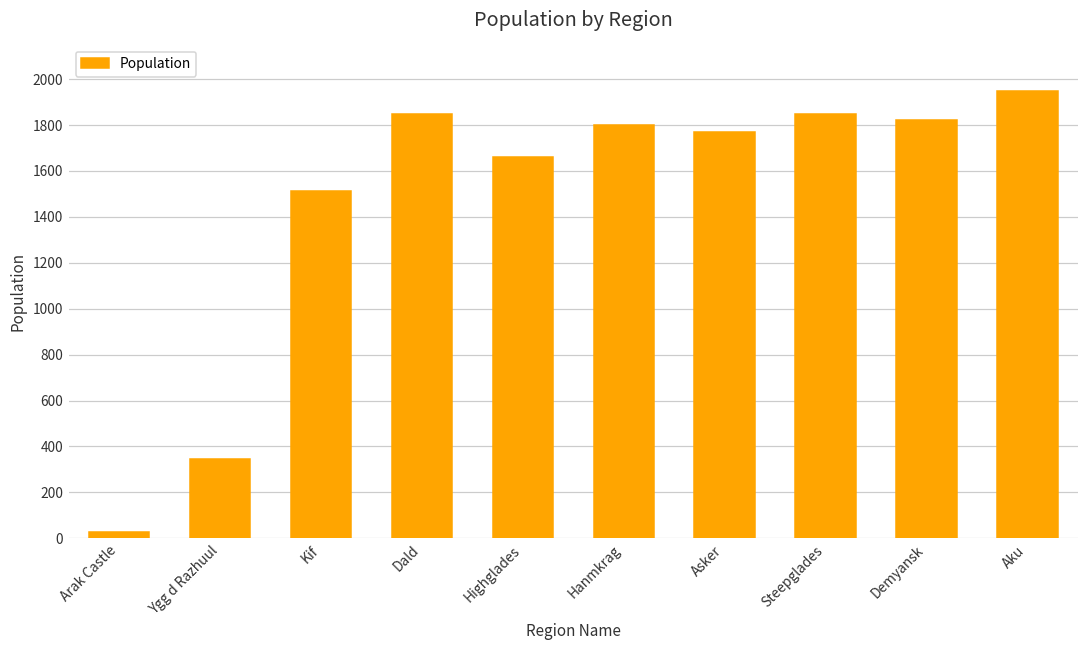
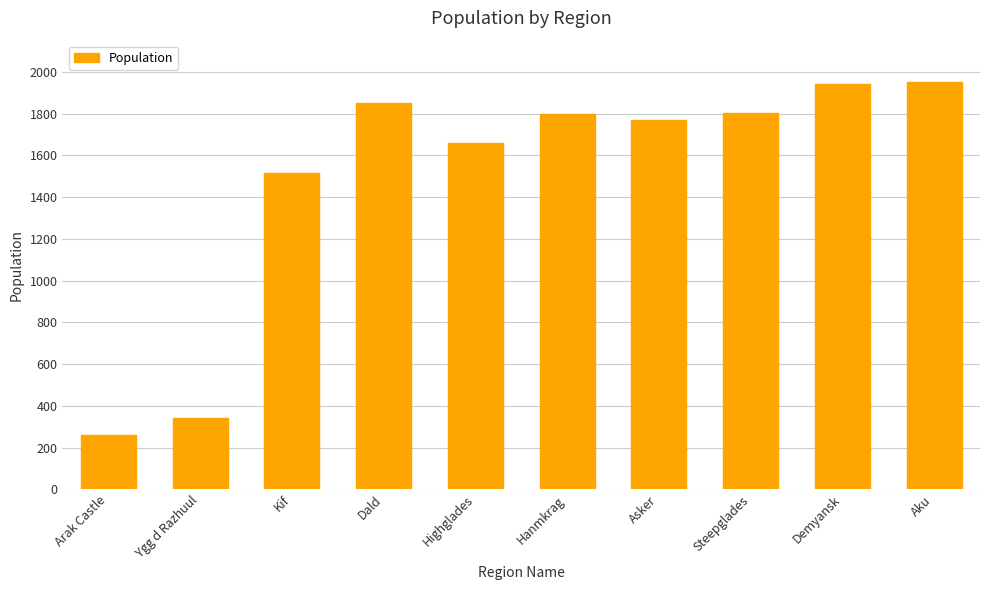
  {
-   "Arak Castle": 30,
+   "Arak Castle": 260,
    "Ygg d Razhuul": 340,
    "Kif": 1520,
    "Dald": 1850,
    "Highglades": 1660,
    "Hanmkrag": 1800,
    "Asker": 1770,
-   "Steepglades": 1850,
-   "Demyansk": 1820,
+   "Steepglades": 1800,
+   "Demyansk": 1940,
    "Aku": 1950
  }
